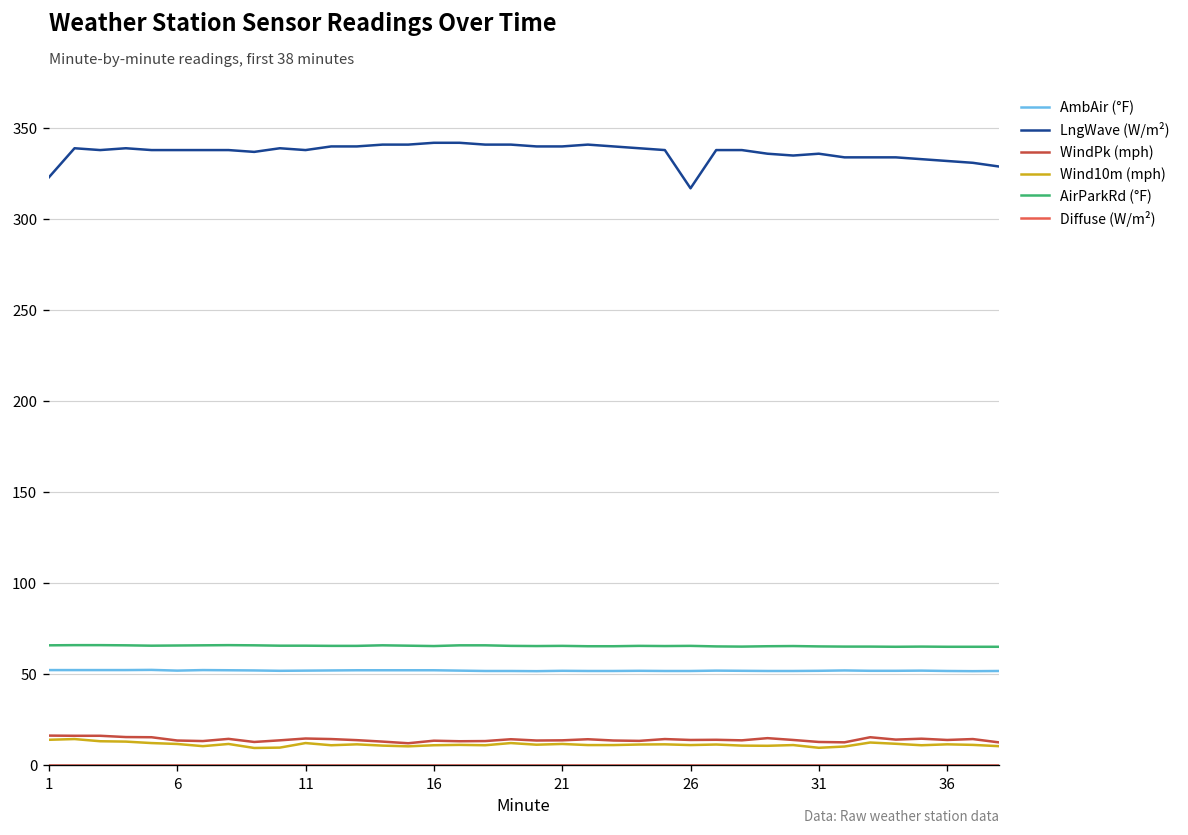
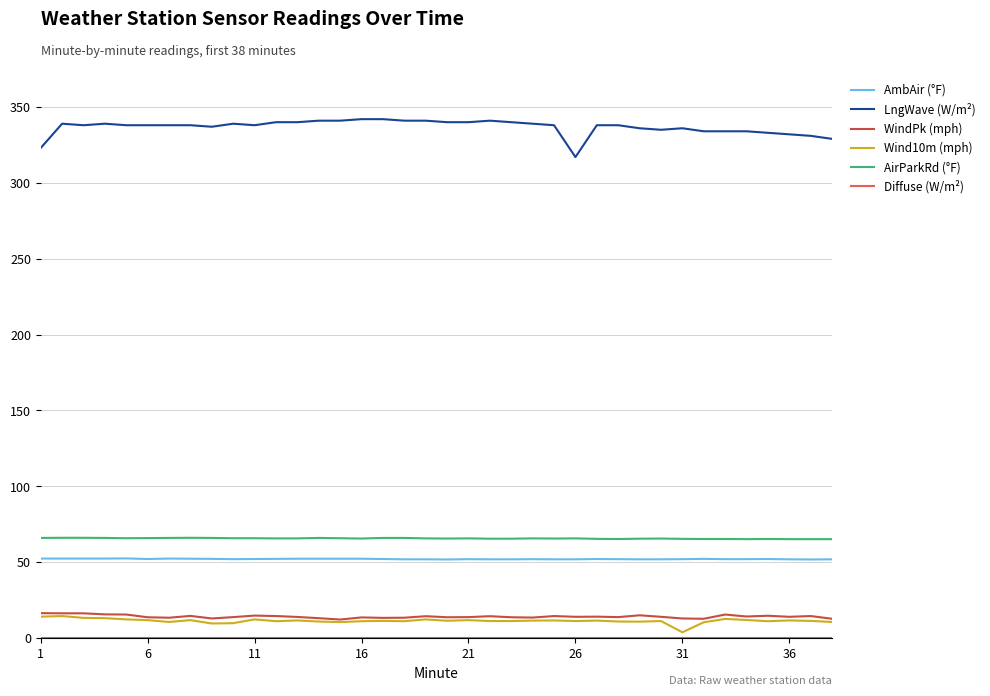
  {
    "AmbAir (°F)": {
      "1": 52,
      "6": 52,
      "11": 52,
      "16": 52,
      "21": 52,
      "26": 52,
      "31": 52,
      "36": 52
    },
    "LngWave (W/m²)": {
      "1": 323,
      "6": 338,
      "11": 338,
      "16": 342,
      "21": 340,
      "26": 317,
      "31": 336,
      "36": 332
    },
    "Wind10m (mph)": {
      "1": 14,
      "6": 12,
      "11": 12,
      "16": 11,
      "21": 12,
      "26": 11,
-     "31": 10,
+     "31": 4,
      "36": 12
    },
    "AirParkRd (°F)": {
      "1": 66,
      "6": 66,
      "11": 66,
      "16": 66,
      "21": 66,
      "26": 66,
      "31": 65,
      "36": 65
    }
  }
